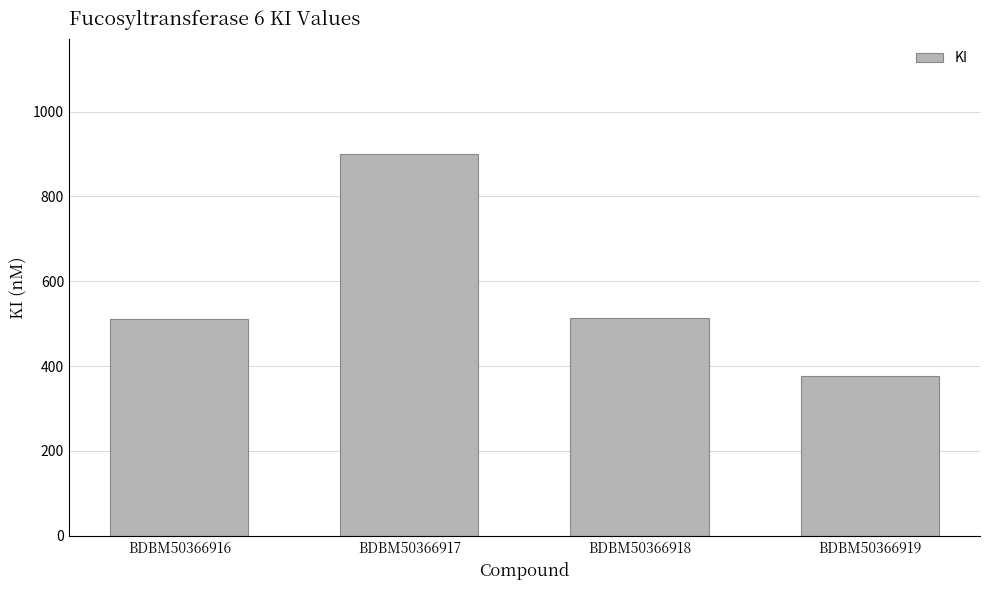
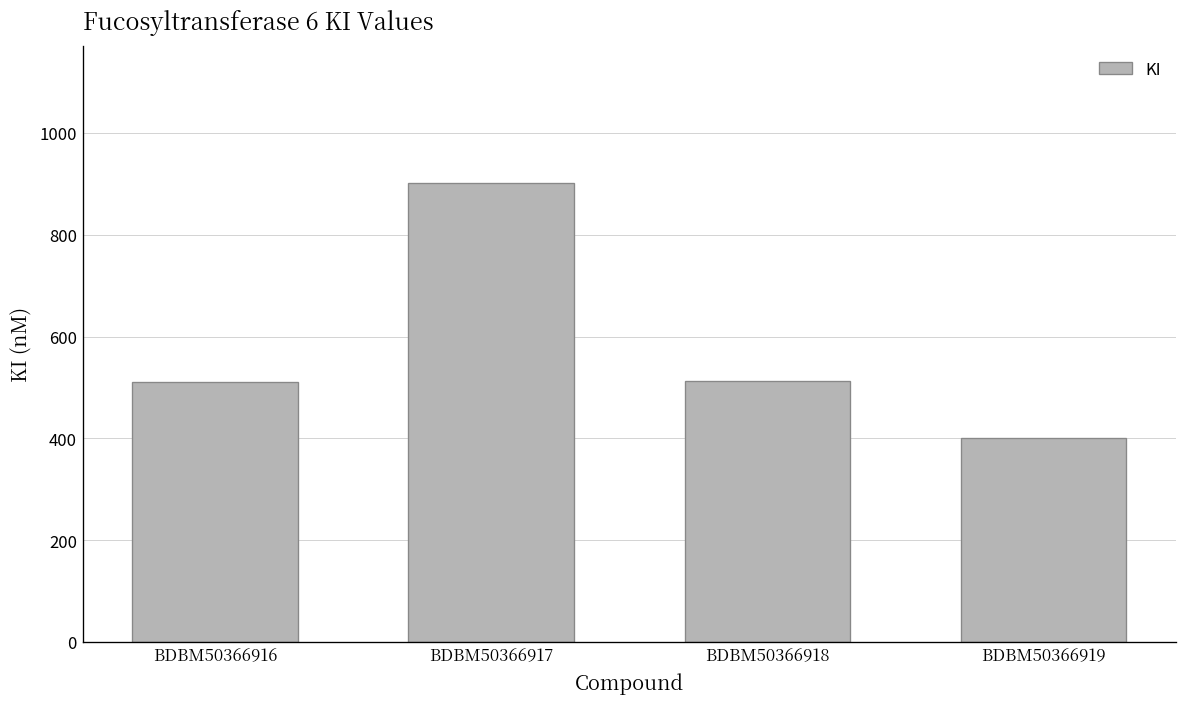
  {
    "BDBM50366916": 510,
    "BDBM50366917": 900,
    "BDBM50366918": 510,
-   "BDBM50366919": 380
+   "BDBM50366919": 400
  }
